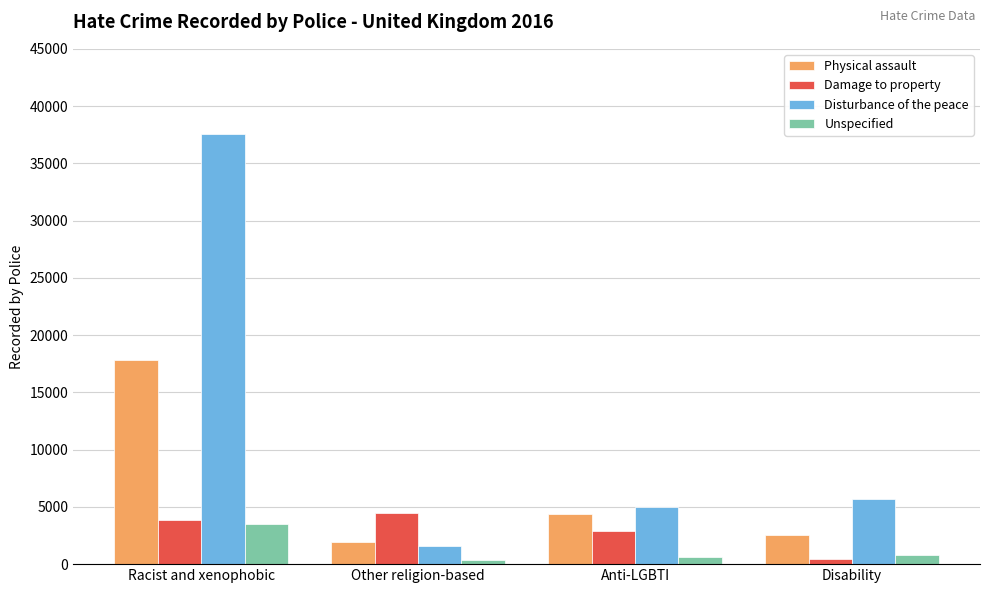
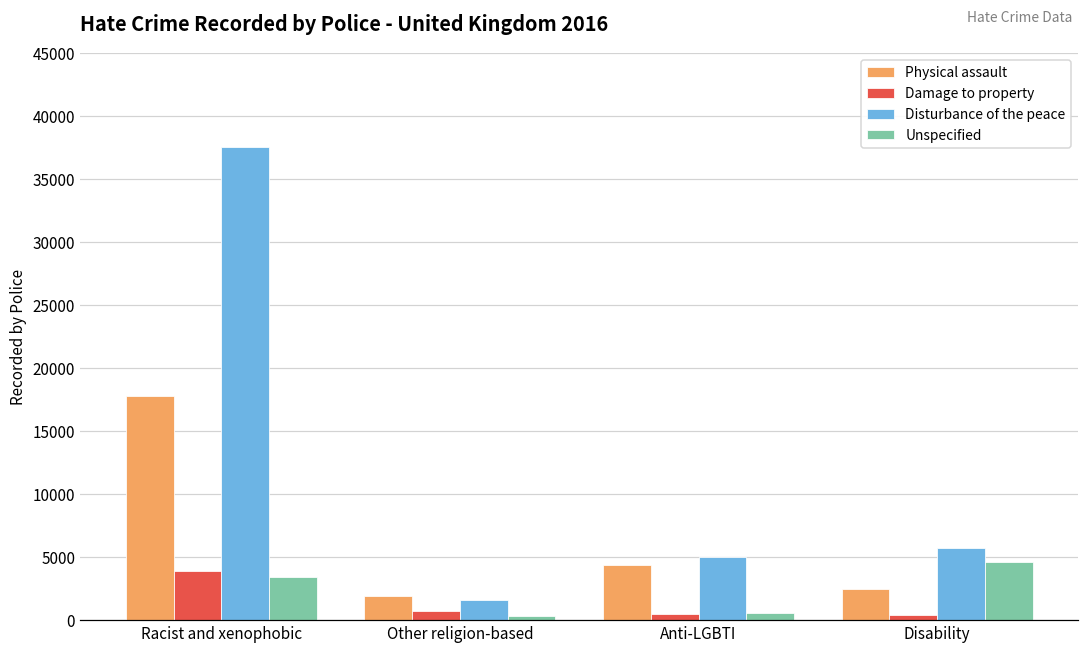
  {
    "Physical assault": {
      "Racist and xenophobic": 17800,
      "Other religion-based": 1900,
      "Anti-LGBTI": 4400,
      "Disability": 2500
    },
    "Damage to property": {
      "Racist and xenophobic": 3900,
-     "Other religion-based": 4500,
-     "Anti-LGBTI": 2900,
+     "Other religion-based": 700,
+     "Anti-LGBTI": 500,
      "Disability": 400
    },
    "Disturbance of the peace": {
      "Racist and xenophobic": 37600,
      "Other religion-based": 1600,
      "Anti-LGBTI": 5000,
      "Disability": 5700
    },
    "Unspecified": {
      "Racist and xenophobic": 3500,
      "Other religion-based": 300,
      "Anti-LGBTI": 600,
-     "Disability": 800
+     "Disability": 4600
    }
  }
